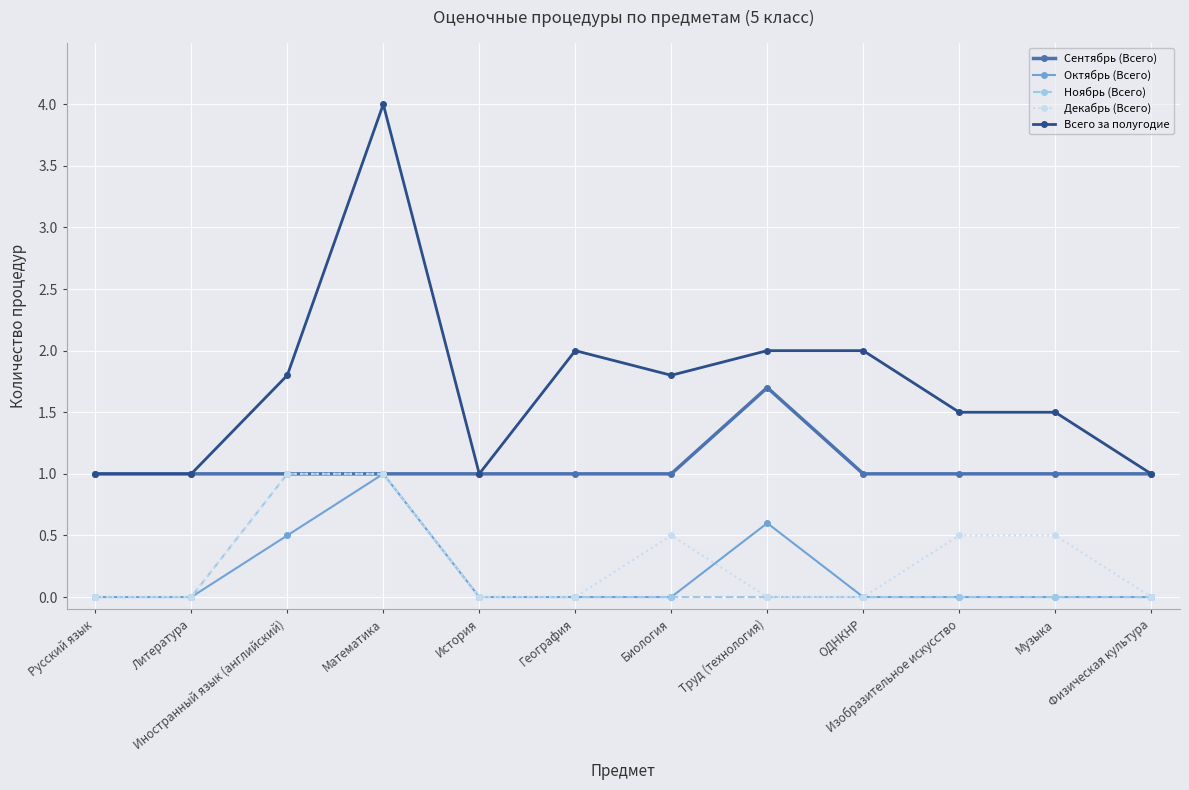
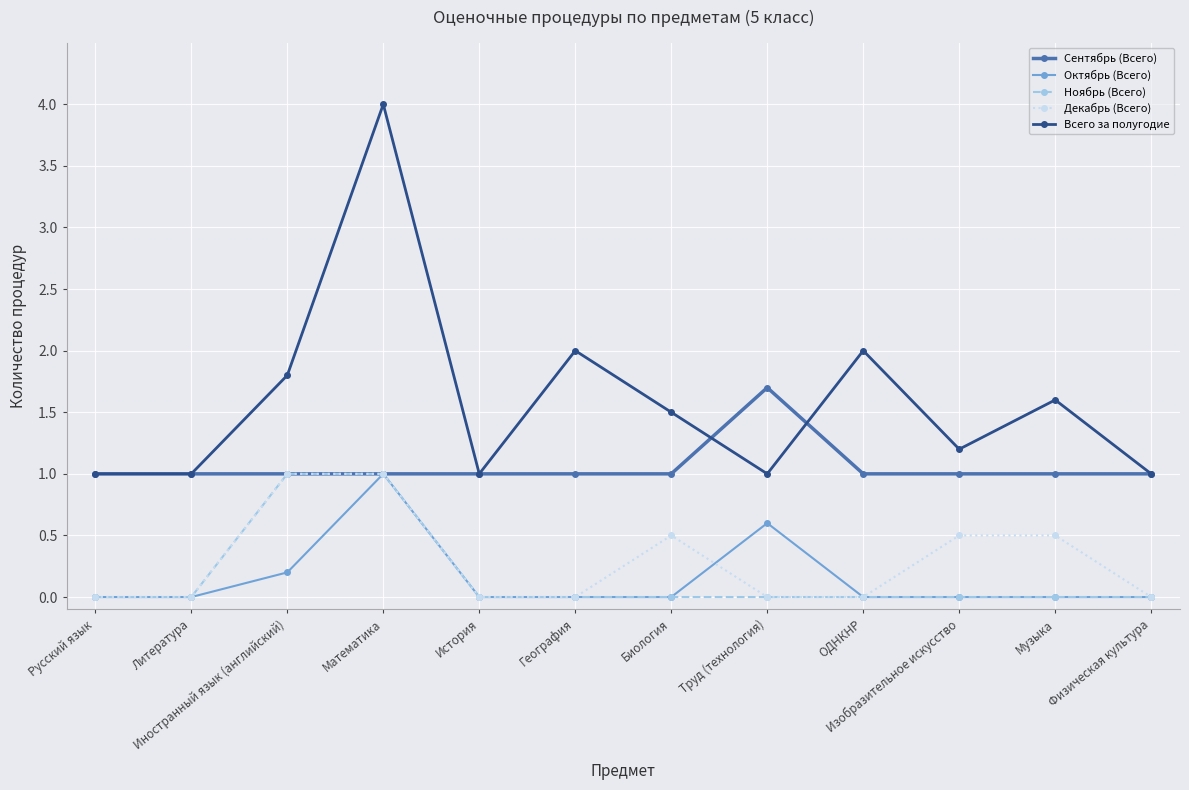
  {
    "Сентябрь (Всего)": {
      "География": 1.0,
      "Биология": 1.0,
      "Труд (технология)": 1.7,
      "ОДНКНР": 1.0,
      "Изобразительное искусство": 1.0,
      "Музыка": 1.0
    },
    "Октябрь (Всего)": {
-     "Иностранный язык (английский)": 0.5,
+     "Иностранный язык (английский)": 0.2,
      "Труд (технология)": 0.6
    },
    "Всего за полугодие": {
      "Иностранный язык (английский)": 1.8,
      "Математика": 4.0,
      "География": 2.0,
-     "Биология": 1.8,
-     "Труд (технология)": 2,
+     "Биология": 1.5,
+     "Труд (технология)": 1,
      "ОДНКНР": 2.0,
-     "Изобразительное искусство": 1.5,
-     "Музыка": 1.5
+     "Изобразительное искусство": 1.2,
+     "Музыка": 1.6
    }
  }
